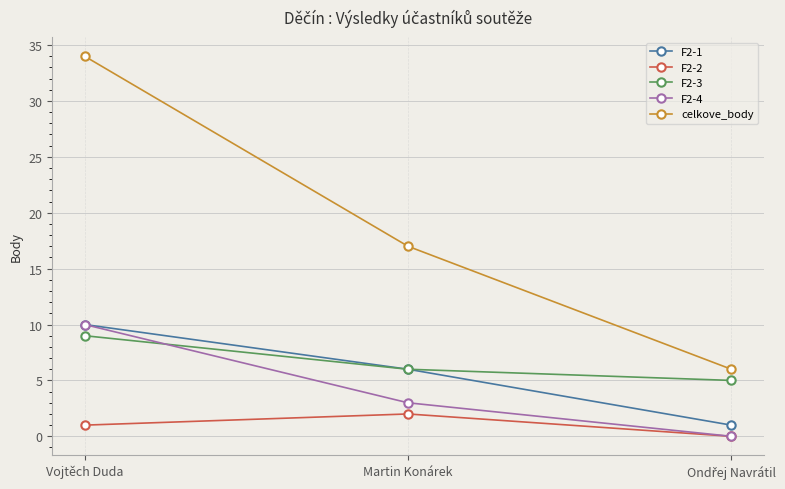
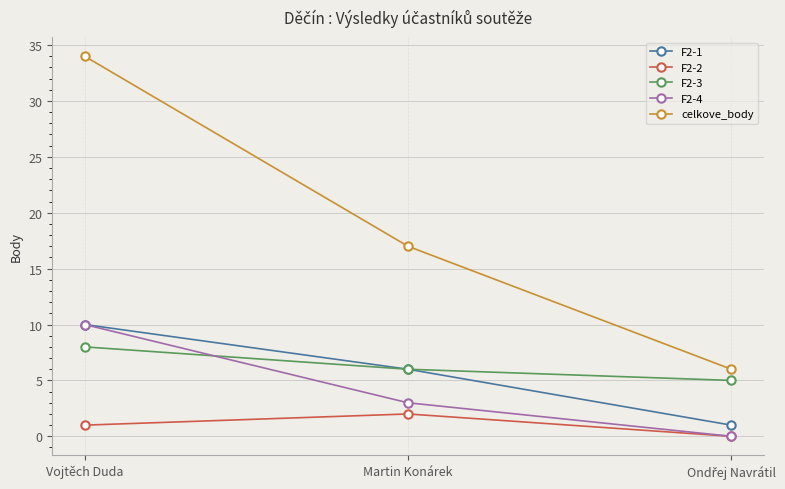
  {
    "F2-1": {
      "Ondřej Navrátil": 1
    },
    "F2-2": {
      "Vojtěch Duda": 1,
      "Martin Konárek": 2
    },
    "F2-3": {
-     "Vojtěch Duda": 9,
+     "Vojtěch Duda": 8,
      "Ondřej Navrátil": 5
    },
    "F2-4": {
      "Martin Konárek": 3
    },
    "celkove_body": {
      "Vojtěch Duda": 34,
      "Martin Konárek": 17,
      "Ondřej Navrátil": 6
    }
  }
